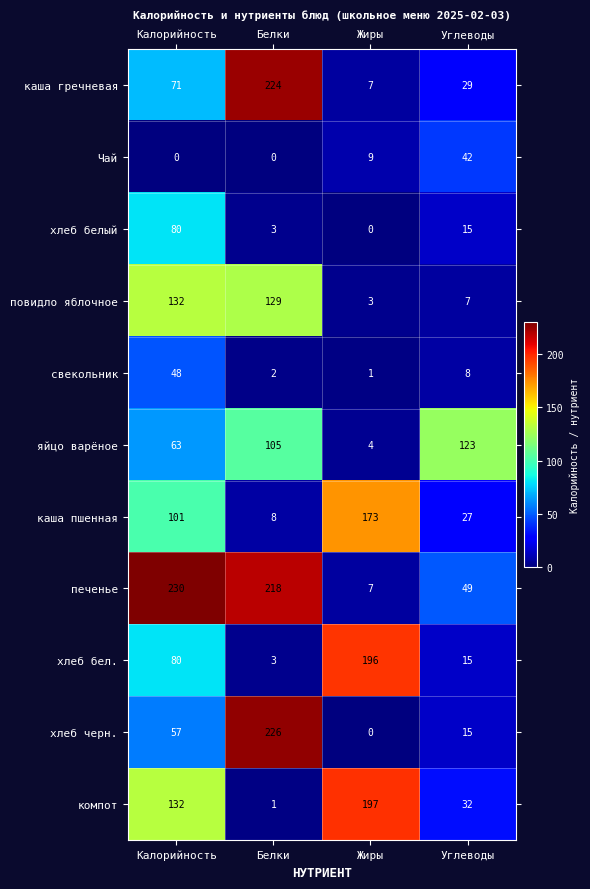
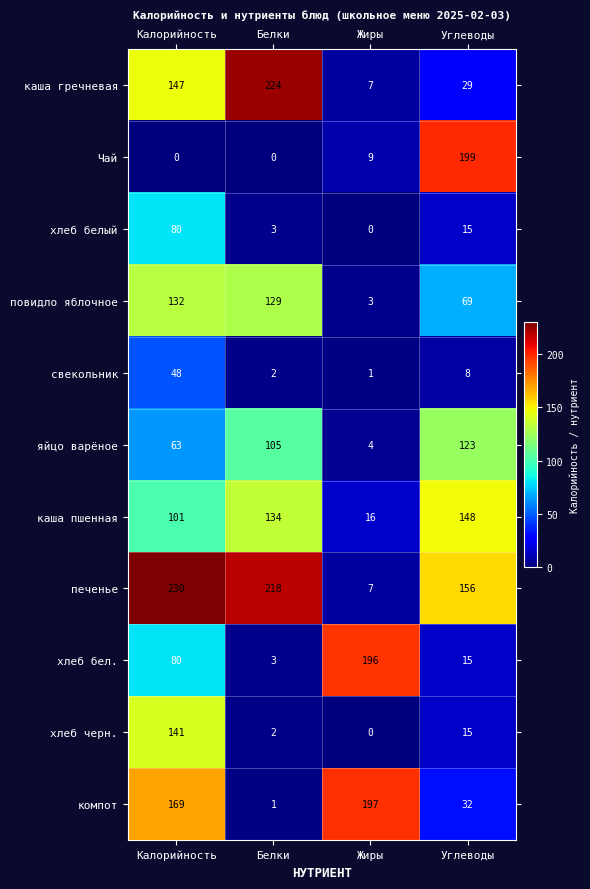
  {
    "каша гречневая": {
-     "Калорийность": 71,
+     "Калорийность": 147,
      "Белки": 224,
      "Жиры": 7,
      "Углеводы": 29
    },
    "Чай": {
      "Калорийность": 0,
      "Белки": 0,
      "Жиры": 9,
-     "Углеводы": 42
+     "Углеводы": 199
    },
    "хлеб белый": {
      "Калорийность": 80,
      "Белки": 3,
      "Жиры": 0,
      "Углеводы": 15
    },
    "повидло яблочное": {
      "Калорийность": 132,
      "Белки": 129,
      "Жиры": 3,
-     "Углеводы": 7
+     "Углеводы": 69
    },
    "свекольник": {
      "Калорийность": 48,
      "Белки": 2,
      "Жиры": 1,
      "Углеводы": 8
    },
    "яйцо варёное": {
      "Калорийность": 63,
      "Белки": 105,
      "Жиры": 4,
      "Углеводы": 123
    },
    "каша пшенная": {
      "Калорийность": 101,
-     "Белки": 8,
-     "Жиры": 173,
-     "Углеводы": 27
+     "Белки": 134,
+     "Жиры": 16,
+     "Углеводы": 148
    },
    "печенье": {
      "Калорийность": 230,
      "Белки": 218,
      "Жиры": 7,
-     "Углеводы": 49
+     "Углеводы": 156
    },
    "хлеб бел.": {
      "Калорийность": 80,
      "Белки": 3,
      "Жиры": 196,
      "Углеводы": 15
    },
    "хлеб черн.": {
-     "Калорийность": 57,
-     "Белки": 226,
+     "Калорийность": 141,
+     "Белки": 2,
      "Жиры": 0,
      "Углеводы": 15
    },
    "компот": {
-     "Калорийность": 132,
+     "Калорийность": 169,
      "Белки": 1,
      "Жиры": 197,
      "Углеводы": 32
    }
  }
